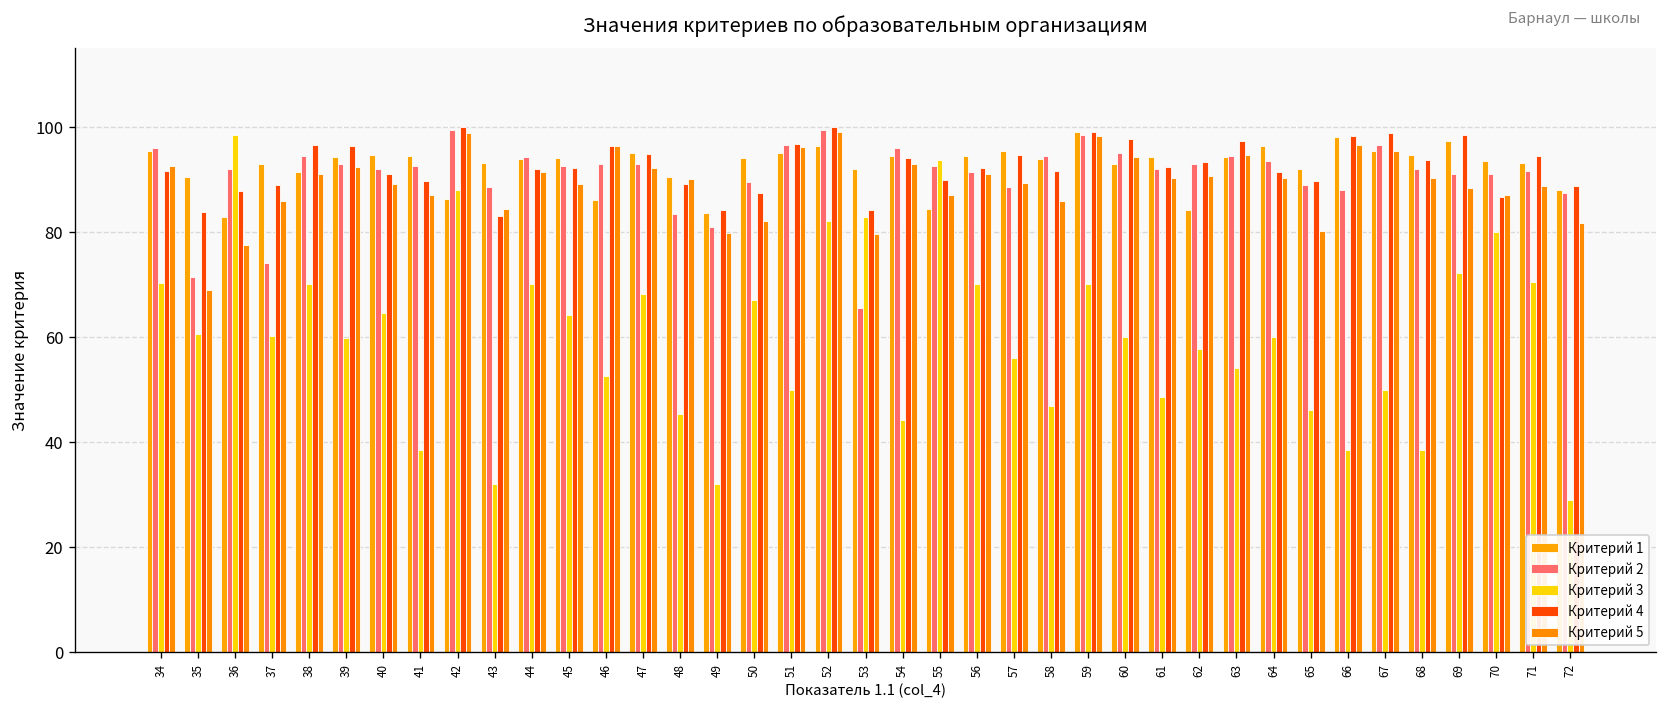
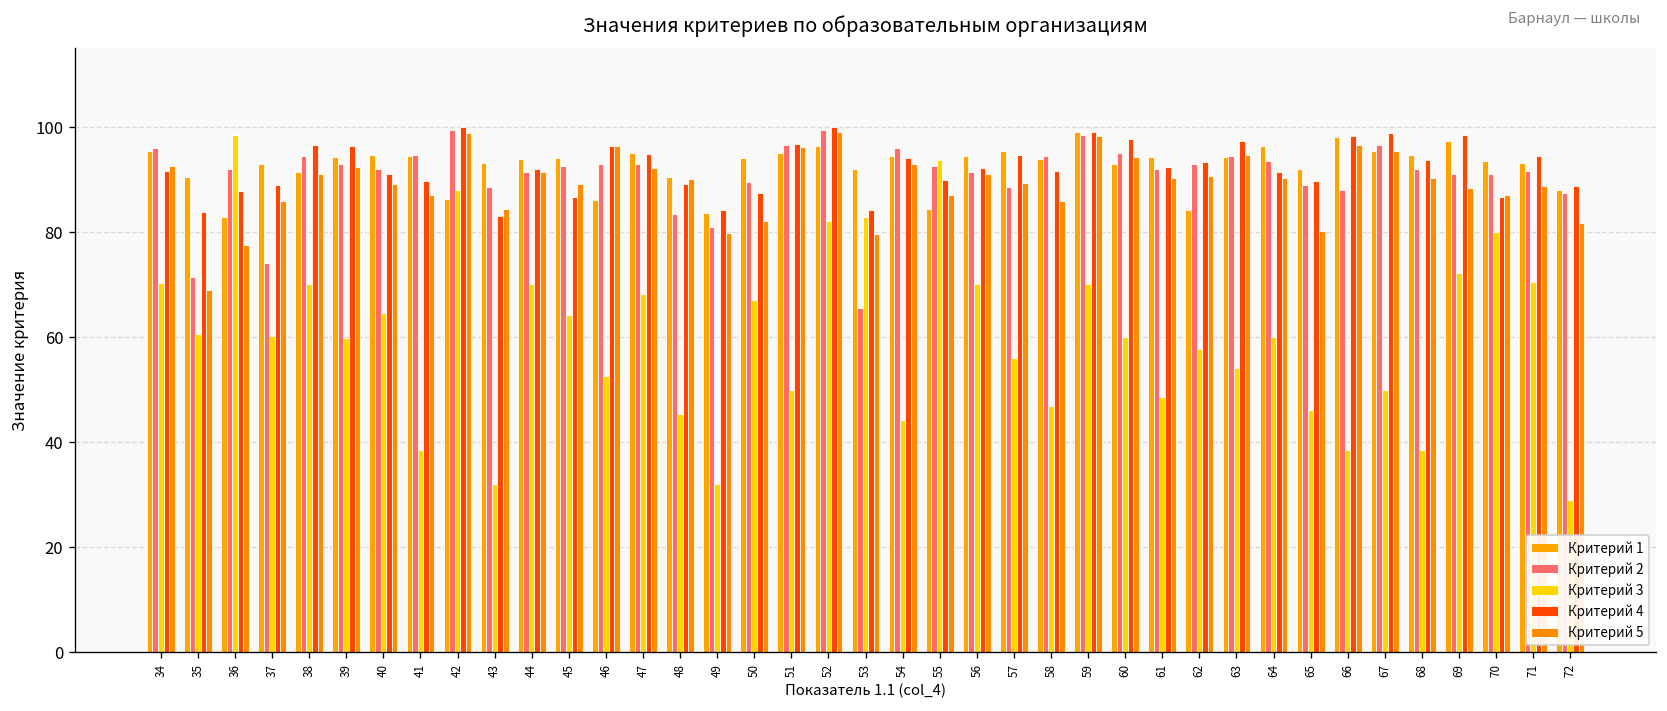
  {
    "Критерий 2": {
      "34": 96,
      "35": 72,
      "36": 92,
      "37": 74,
      "38": 95,
      "39": 93,
      "40": 92,
-     "41": 93,
+     "41": 95,
      "42": 100,
      "43": 89,
-     "44": 94,
+     "44": 92,
      "45": 93,
      "46": 93,
      "47": 93,
      "48": 84,
      "49": 81,
      "50": 90,
      "51": 97,
      "52": 100,
      "53": 66,
      "54": 96,
      "55": 93,
      "56": 92,
      "57": 89,
      "58": 95,
      "59": 99,
      "60": 95,
      "61": 92,
      "62": 93,
      "63": 95,
      "64": 94,
      "65": 89,
      "66": 88,
      "67": 97,
      "68": 92,
      "69": 91,
      "70": 91,
      "71": 92,
      "72": 88
    },
    "Критерий 4": {
      "34": 92,
      "35": 84,
      "36": 88,
      "37": 89,
      "38": 97,
      "39": 96,
      "40": 91,
      "41": 90,
      "42": 100,
      "43": 83,
      "44": 92,
-     "45": 92,
+     "45": 87,
      "46": 96,
      "47": 95,
      "48": 89,
      "49": 84,
      "50": 87,
      "51": 97,
      "52": 100,
      "53": 84,
      "54": 94,
      "55": 90,
      "56": 92,
      "57": 95,
      "58": 92,
      "59": 99,
      "60": 98,
      "61": 92,
      "62": 93,
      "63": 97,
      "64": 91,
      "65": 90,
      "66": 98,
      "67": 99,
      "68": 94,
      "69": 98,
      "70": 87,
      "71": 94,
      "72": 89
    }
  }
